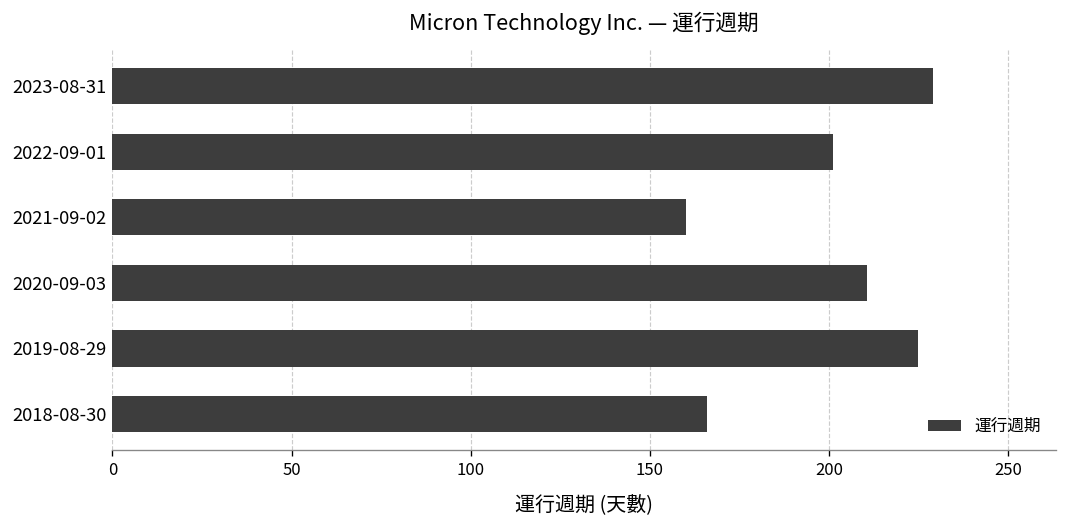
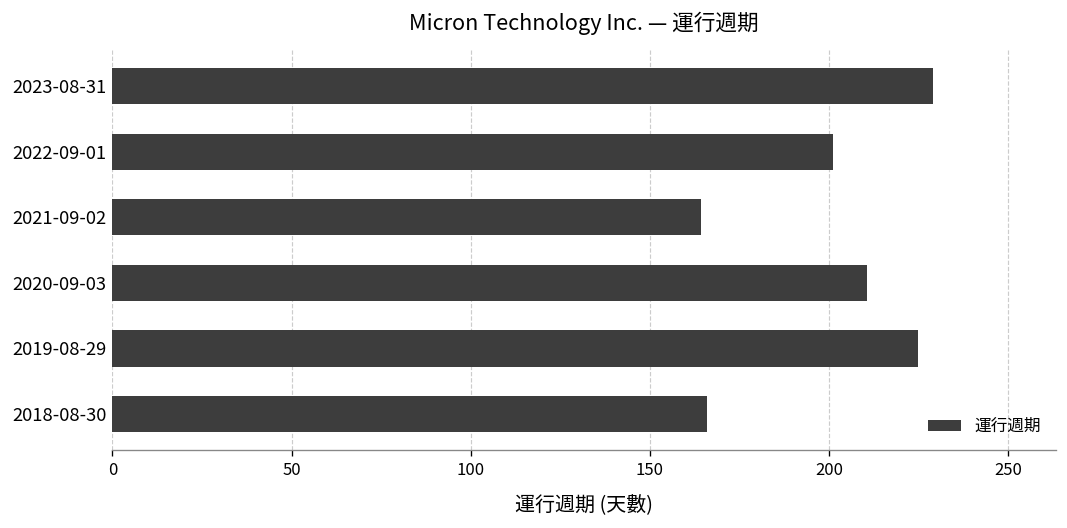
  {
    "2023-08-31": 229,
    "2022-09-01": 201,
-   "2021-09-02": 160,
+   "2021-09-02": 164,
    "2020-09-03": 211,
    "2019-08-29": 225,
    "2018-08-30": 166
  }
